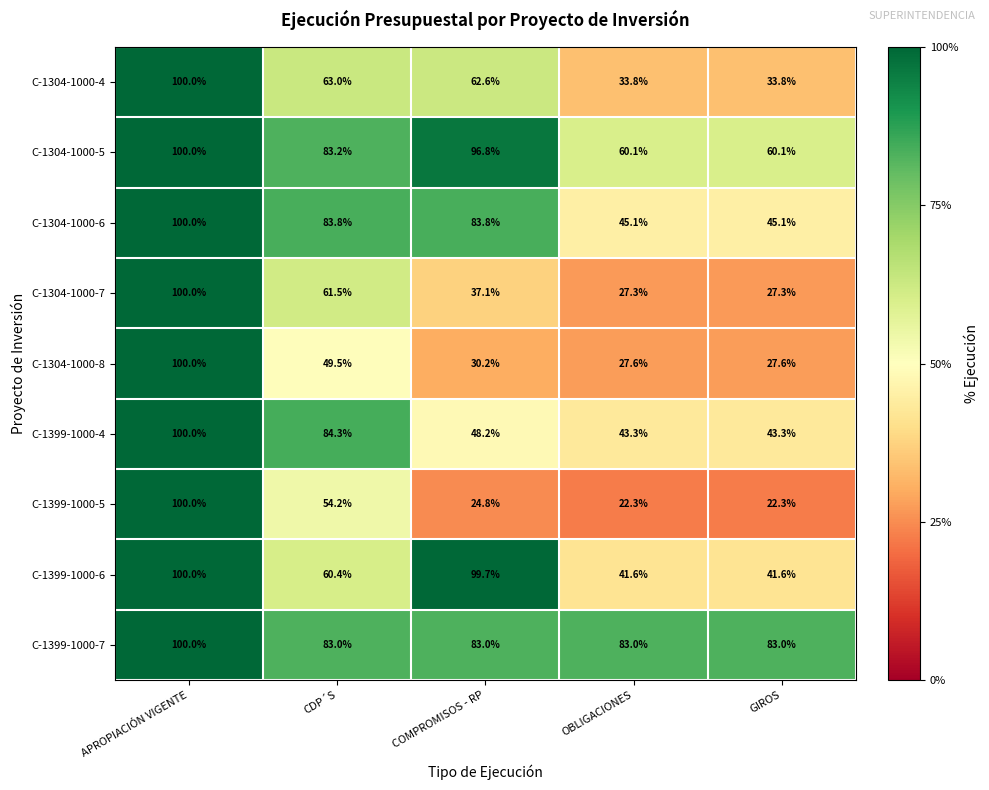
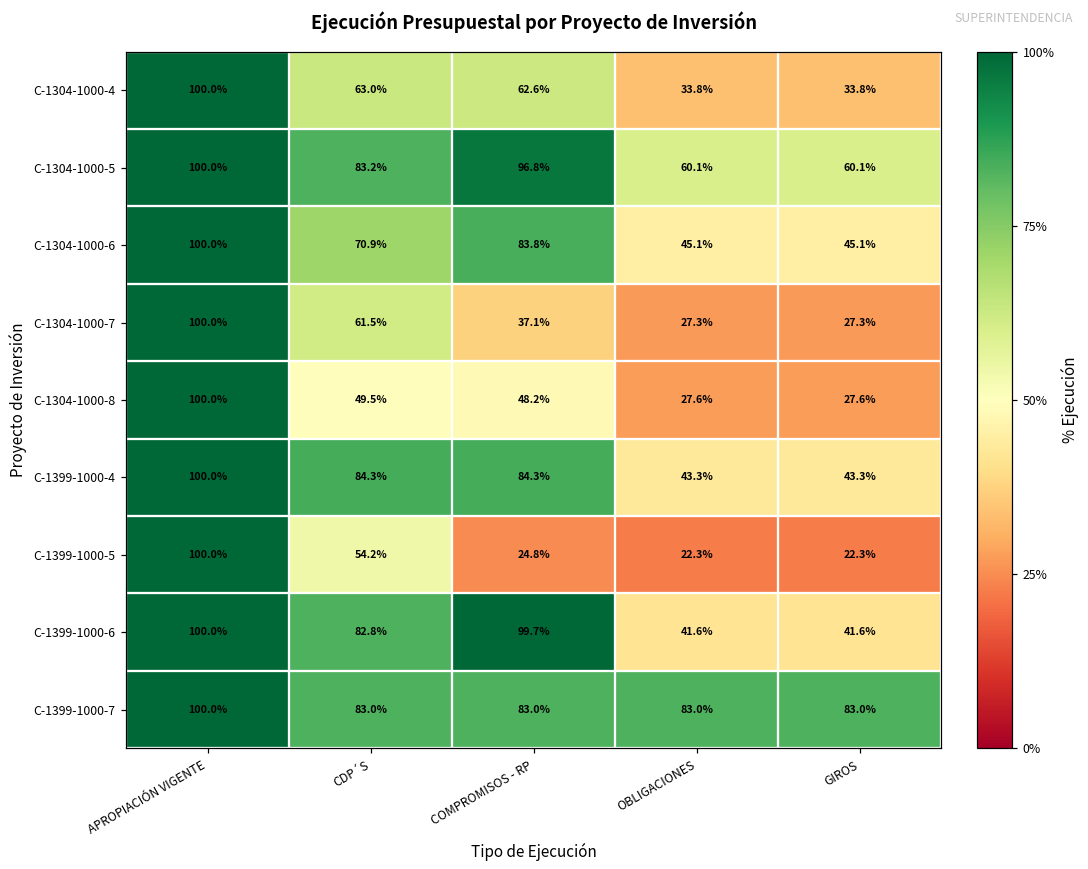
  {
    "C-1304-1000-4": {
      "APROPIACIÓN VIGENTE": "100.0%",
      "CDP´S": "63.0%",
      "COMPROMISOS - RP": "62.6%",
      "OBLIGACIONES": "33.8%",
      "GIROS": "33.8%"
    },
    "C-1304-1000-5": {
      "APROPIACIÓN VIGENTE": "100.0%",
      "CDP´S": "83.2%",
      "COMPROMISOS - RP": "96.8%",
      "OBLIGACIONES": "60.1%",
      "GIROS": "60.1%"
    },
    "C-1304-1000-6": {
      "APROPIACIÓN VIGENTE": "100.0%",
-     "CDP´S": "83.8%",
+     "CDP´S": "70.9%",
      "COMPROMISOS - RP": "83.8%",
      "OBLIGACIONES": "45.1%",
      "GIROS": "45.1%"
    },
    "C-1304-1000-7": {
      "APROPIACIÓN VIGENTE": "100.0%",
      "CDP´S": "61.5%",
      "COMPROMISOS - RP": "37.1%",
      "OBLIGACIONES": "27.3%",
      "GIROS": "27.3%"
    },
    "C-1304-1000-8": {
      "APROPIACIÓN VIGENTE": "100.0%",
      "CDP´S": "49.5%",
-     "COMPROMISOS - RP": "30.2%",
+     "COMPROMISOS - RP": "48.2%",
      "OBLIGACIONES": "27.6%",
      "GIROS": "27.6%"
    },
    "C-1399-1000-4": {
      "APROPIACIÓN VIGENTE": "100.0%",
      "CDP´S": "84.3%",
-     "COMPROMISOS - RP": "48.2%",
+     "COMPROMISOS - RP": "84.3%",
      "OBLIGACIONES": "43.3%",
      "GIROS": "43.3%"
    },
    "C-1399-1000-5": {
      "APROPIACIÓN VIGENTE": "100.0%",
      "CDP´S": "54.2%",
      "COMPROMISOS - RP": "24.8%",
      "OBLIGACIONES": "22.3%",
      "GIROS": "22.3%"
    },
    "C-1399-1000-6": {
      "APROPIACIÓN VIGENTE": "100.0%",
-     "CDP´S": "60.4%",
+     "CDP´S": "82.8%",
      "COMPROMISOS - RP": "99.7%",
      "OBLIGACIONES": "41.6%",
      "GIROS": "41.6%"
    },
    "C-1399-1000-7": {
      "APROPIACIÓN VIGENTE": "100.0%",
      "CDP´S": "83.0%",
      "COMPROMISOS - RP": "83.0%",
      "OBLIGACIONES": "83.0%",
      "GIROS": "83.0%"
    }
  }
